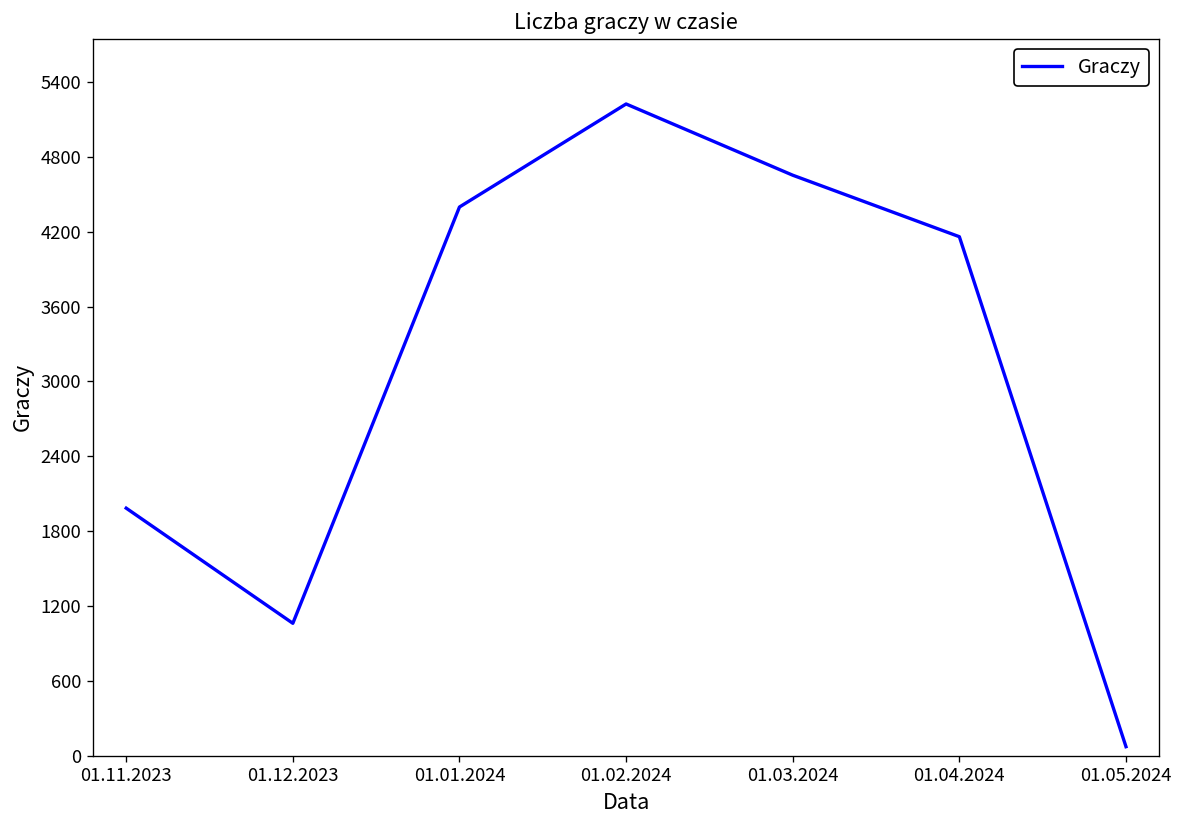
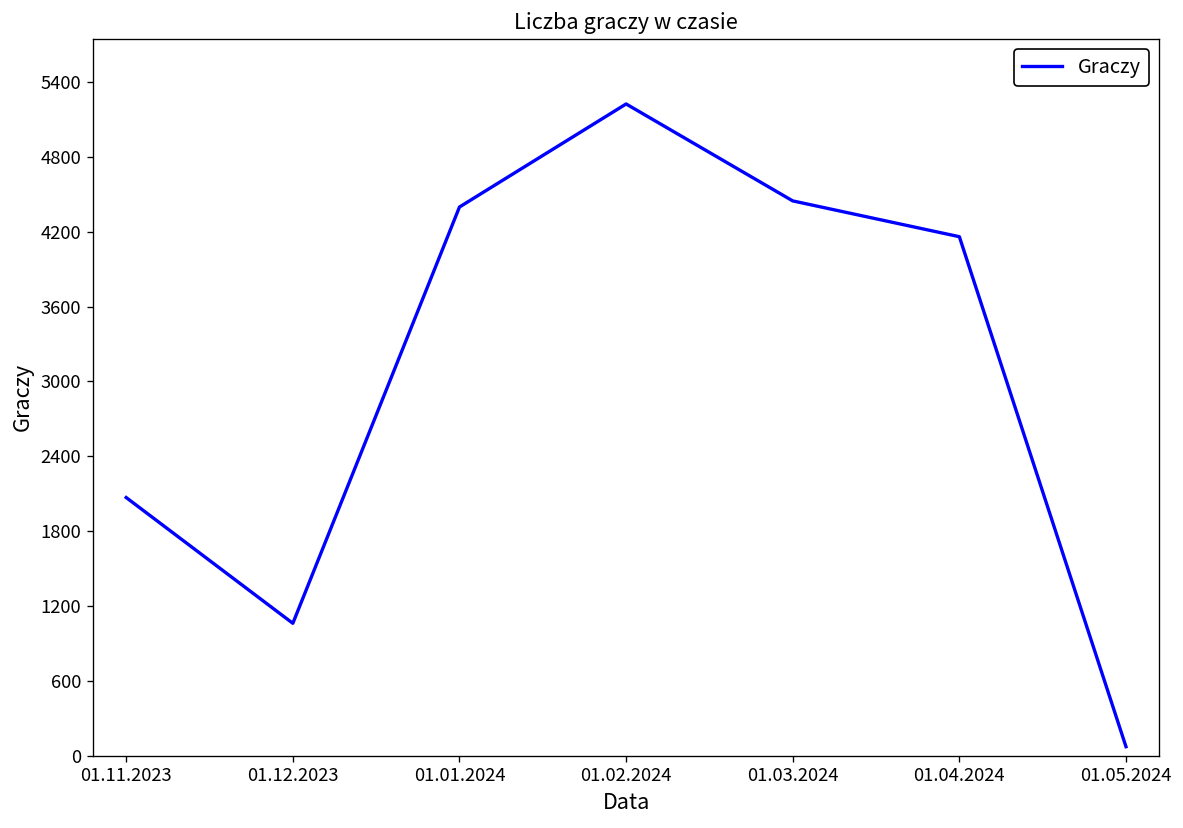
  {
-   "01.11.2023": 1980,
+   "01.11.2023": 2070,
    "01.12.2023": 1060,
    "01.01.2024": 4400,
    "01.02.2024": 5220,
-   "01.03.2024": 4650,
+   "01.03.2024": 4450,
    "01.04.2024": 4160,
    "01.05.2024": 70
  }
